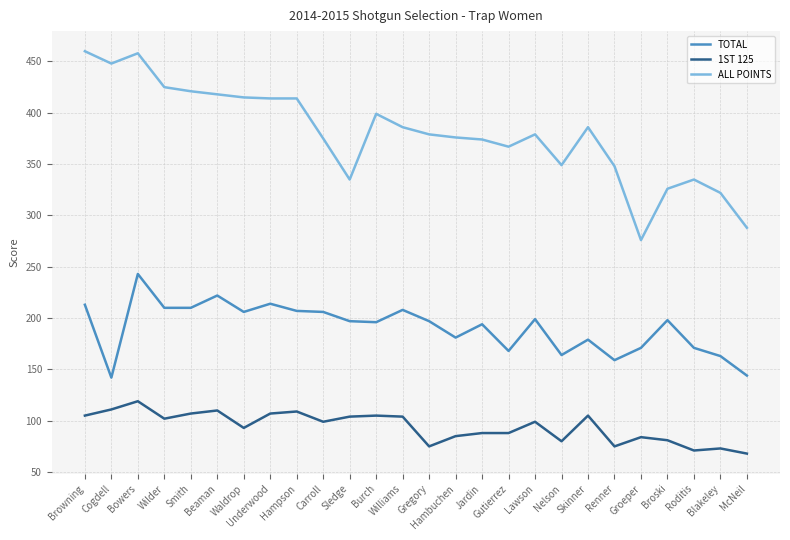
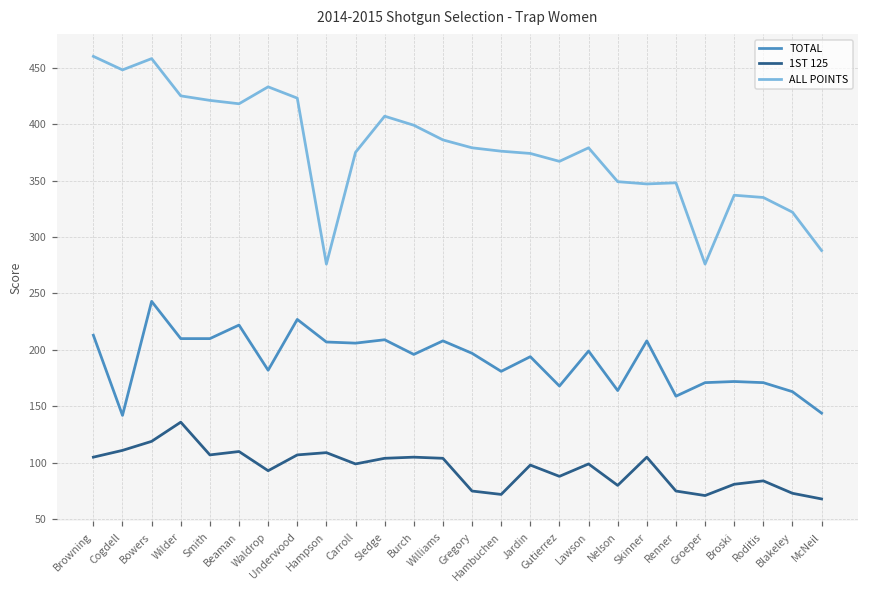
  {
    "TOTAL": {
      "Browning": 213,
      "Cogdell": 142,
      "Bowers": 243,
      "Wilder": 210,
      "Smith": 210,
      "Beaman": 222,
-     "Waldrop": 206,
-     "Underwood": 214,
+     "Waldrop": 182,
+     "Underwood": 227,
      "Hampson": 207,
      "Carroll": 206,
-     "Sledge": 197,
+     "Sledge": 209,
      "Burch": 196,
      "Williams": 208,
      "Gregory": 197,
      "Hambuchen": 181,
      "Jardin": 194,
      "Gutierrez": 168,
      "Lawson": 199,
      "Nelson": 164,
-     "Skinner": 179,
+     "Skinner": 208,
      "Renner": 159,
      "Groeper": 171,
-     "Broski": 198,
+     "Broski": 172,
      "Roditis": 171,
      "Blakeley": 163,
      "McNeil": 144
    },
    "1ST 125": {
      "Browning": 105,
      "Cogdell": 111,
      "Bowers": 119,
-     "Wilder": 102,
+     "Wilder": 136,
      "Smith": 107,
      "Beaman": 110,
      "Waldrop": 93,
      "Underwood": 107,
      "Hampson": 109,
      "Carroll": 99,
      "Sledge": 104,
      "Burch": 105,
      "Williams": 104,
      "Gregory": 75,
-     "Hambuchen": 85,
-     "Jardin": 88,
+     "Hambuchen": 72,
+     "Jardin": 98,
      "Gutierrez": 88,
      "Lawson": 99,
      "Nelson": 80,
      "Skinner": 105,
      "Renner": 75,
-     "Groeper": 84,
+     "Groeper": 71,
      "Broski": 81,
-     "Roditis": 71,
+     "Roditis": 84,
      "Blakeley": 73,
      "McNeil": 68
    },
    "ALL POINTS": {
      "Browning": 460,
      "Cogdell": 448,
      "Bowers": 458,
      "Wilder": 425,
      "Smith": 421,
      "Beaman": 418,
-     "Waldrop": 415,
-     "Underwood": 414,
-     "Hampson": 414,
+     "Waldrop": 433,
+     "Underwood": 423,
+     "Hampson": 276,
      "Carroll": 375,
-     "Sledge": 335,
+     "Sledge": 407,
      "Burch": 399,
      "Williams": 386,
      "Gregory": 379,
      "Hambuchen": 376,
      "Jardin": 374,
      "Gutierrez": 367,
      "Lawson": 379,
      "Nelson": 349,
-     "Skinner": 386,
+     "Skinner": 347,
      "Renner": 348,
      "Groeper": 276,
-     "Broski": 326,
+     "Broski": 337,
      "Roditis": 335,
      "Blakeley": 322,
      "McNeil": 288
    }
  }
